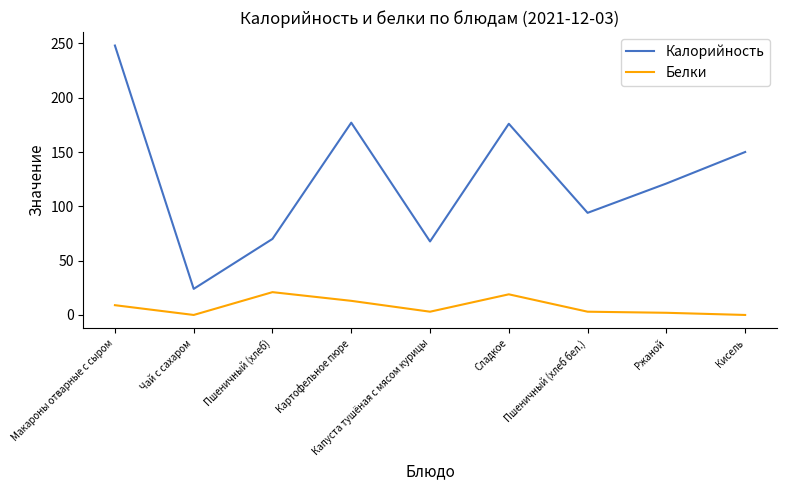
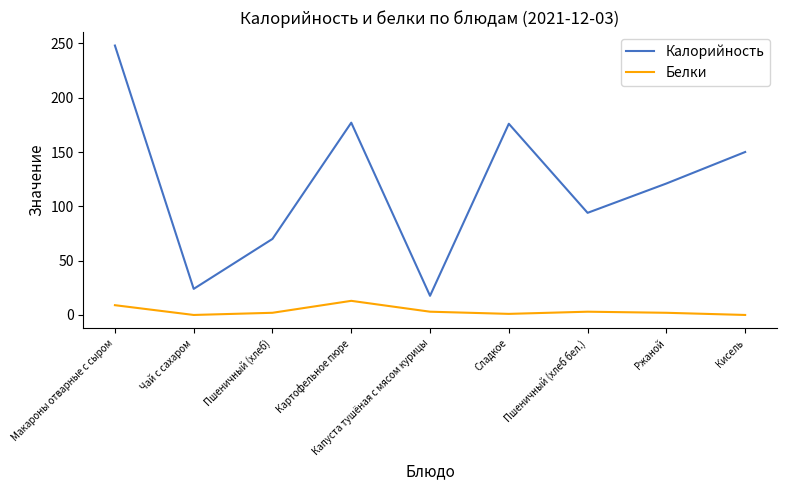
  {
    "Калорийность": {
      "Макароны отварные с сыром": 248,
      "Чай с сахаром": 24,
      "Пшеничный (хлеб)": 70,
      "Картофельное пюре": 177,
-     "Капуста тушёная с мясом курицы": 68,
+     "Капуста тушёная с мясом курицы": 18,
      "Сладкое": 176,
      "Пшеничный (хлеб бел.)": 94,
      "Ржаной": 121,
      "Кисель": 150
    },
    "Белки": {
      "Макароны отварные с сыром": 9,
      "Чай с сахаром": 0,
-     "Пшеничный (хлеб)": 21,
+     "Пшеничный (хлеб)": 2,
      "Картофельное пюре": 13,
      "Капуста тушёная с мясом курицы": 3,
-     "Сладкое": 19,
+     "Сладкое": 1,
      "Пшеничный (хлеб бел.)": 3,
      "Ржаной": 2,
      "Кисель": 0
    }
  }
